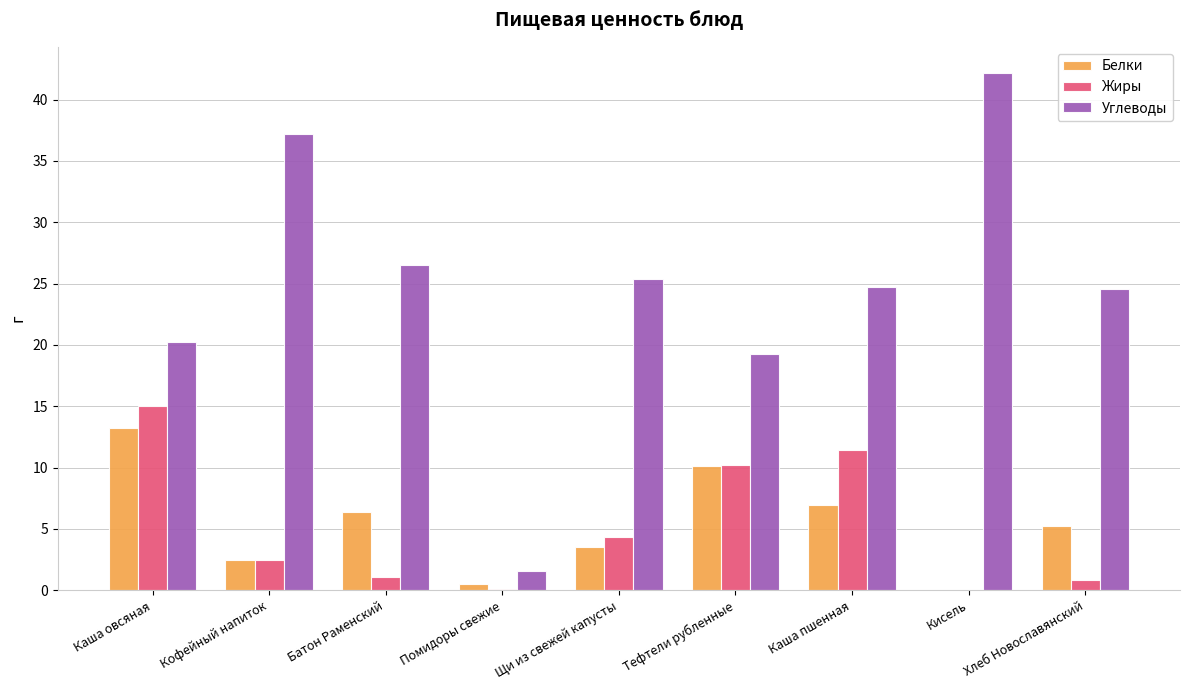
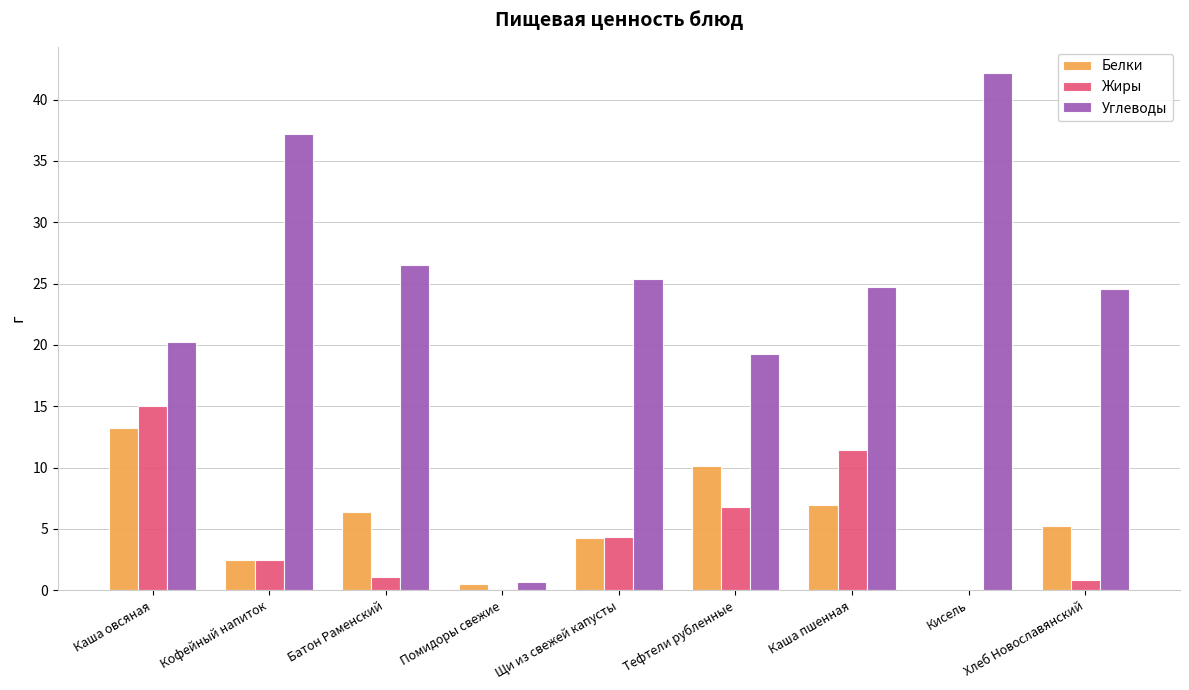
  {
    "Белки": {
      "Каша овсяная": 13.2,
      "Кофейный напиток": 2.5,
      "Батон Раменский": 6.4,
      "Помидоры свежие": 0.5,
-     "Щи из свежей капусты": 3.5,
+     "Щи из свежей капусты": 4.3,
      "Тефтели рубленные": 10.1,
      "Каша пшенная": 6.9,
      "Кисель": 0.0,
      "Хлеб Новославянский": 5.2
    },
    "Жиры": {
      "Каша овсяная": 15.1,
      "Кофейный напиток": 2.5,
      "Батон Раменский": 1.1,
      "Щи из свежей капусты": 4.4,
-     "Тефтели рубленные": 10.2,
+     "Тефтели рубленные": 6.8,
      "Каша пшенная": 11.4,
      "Кисель": 0.0,
      "Хлеб Новославянский": 0.8
    },
    "Углеводы": {
      "Каша овсяная": 20.2,
      "Кофейный напиток": 37.2,
      "Батон Раменский": 26.5,
-     "Помидоры свежие": 1.6,
+     "Помидоры свежие": 0.7,
      "Щи из свежей капусты": 25.4,
      "Тефтели рубленные": 19.3,
      "Каша пшенная": 24.8,
      "Кисель": 42.2,
      "Хлеб Новославянский": 24.6
    }
  }
